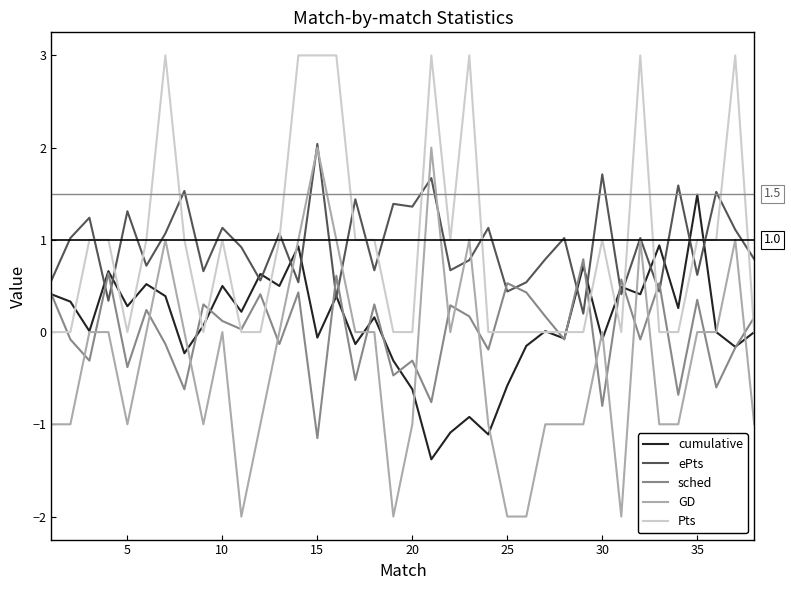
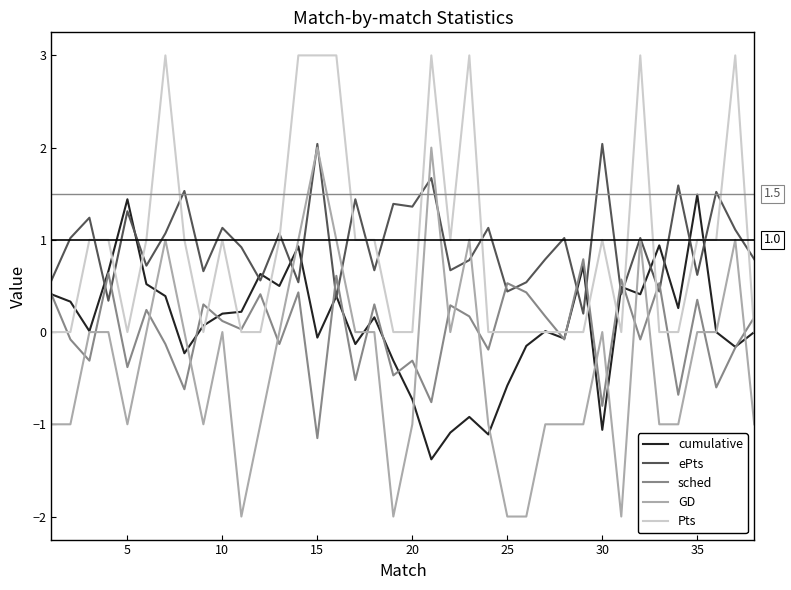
  {
    "cumulative": {
-     "5": 0.3,
-     "10": 0.5,
+     "5": 1.4,
+     "10": 0.2,
      "15": -0.1,
-     "20": -0.6,
+     "20": -0.7,
      "25": -0.6,
-     "30": -0.1,
+     "30": -1.1,
      "35": 1.5
    },
    "ePts": {
      "5": 1.3,
      "10": 1.1,
      "15": 2.0,
      "20": 1.4,
      "25": 0.4,
-     "30": 1.7,
+     "30": 2.0,
      "35": 0.6
    }
  }
